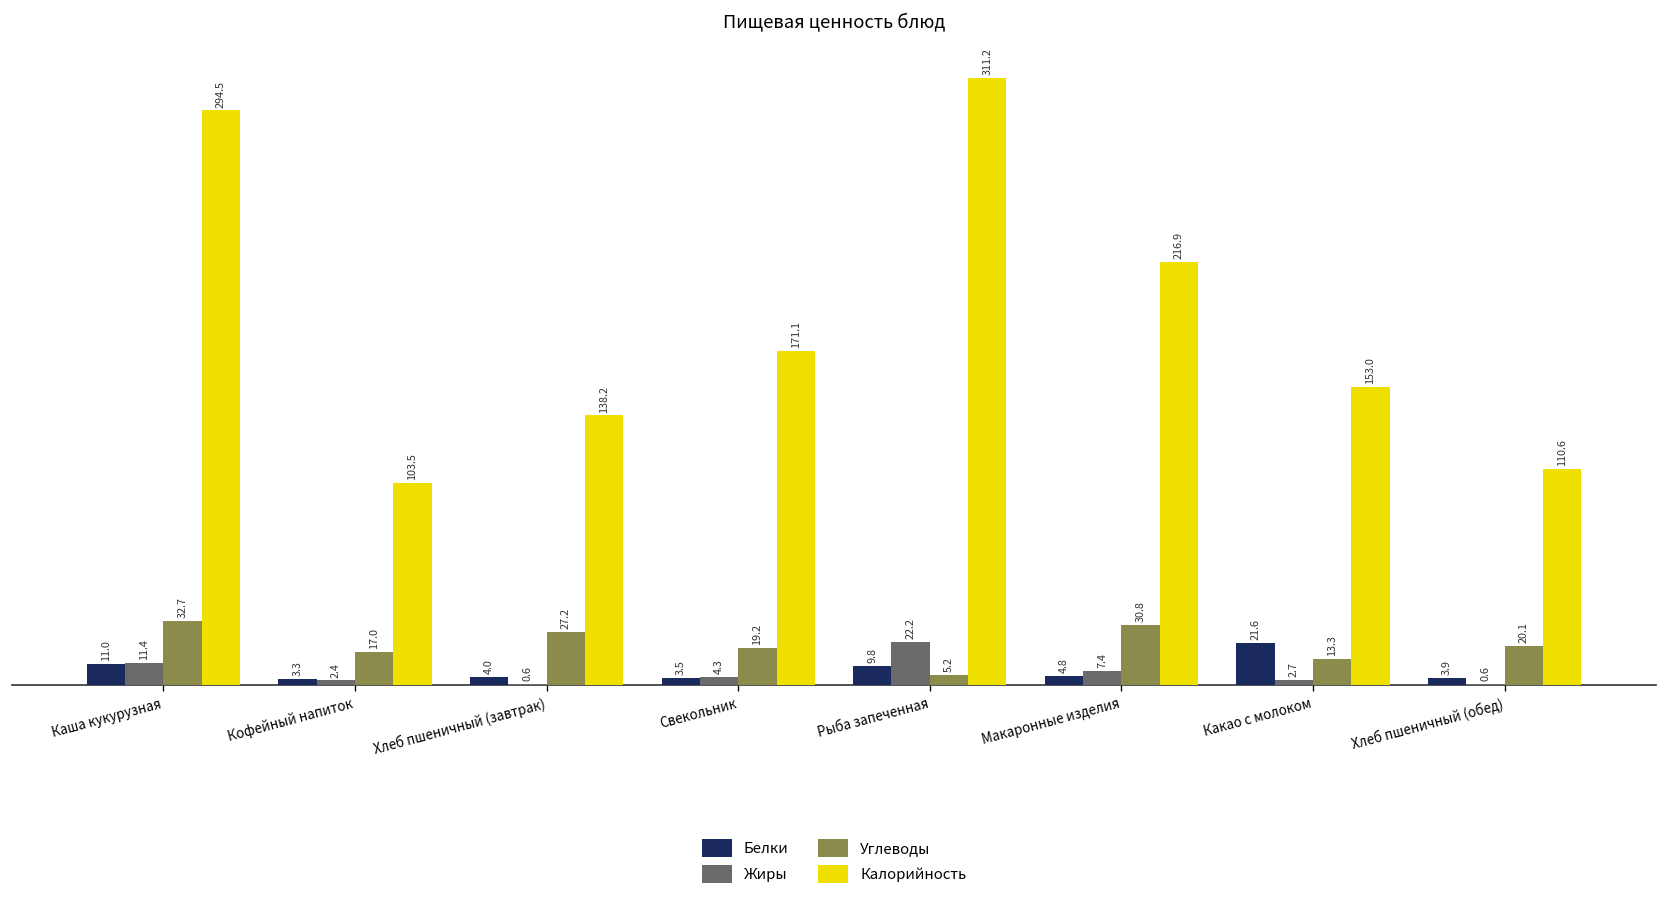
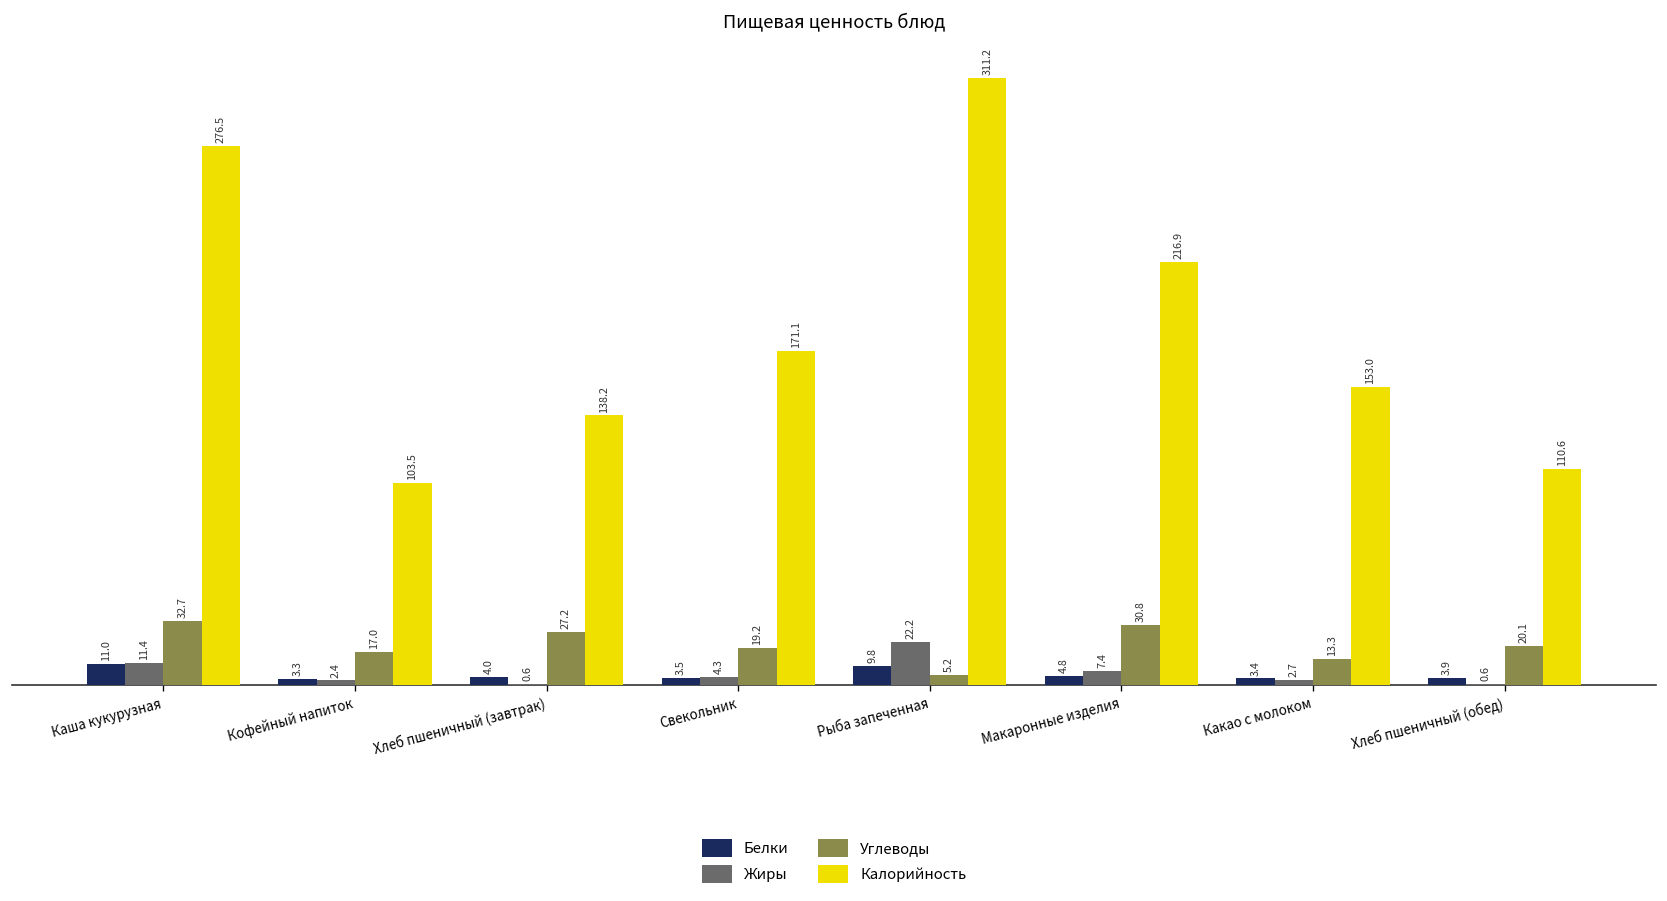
  {
    "Белки": {
      "Каша кукурузная": 11.0,
      "Кофейный напиток": 3.3,
      "Хлеб пшеничный (завтрак)": 4.0,
      "Свекольник": 3.5,
      "Рыба запеченная": 9.8,
      "Макаронные изделия": 4.8,
-     "Какао с молоком": 21.6,
+     "Какао с молоком": 3.4,
      "Хлеб пшеничный (обед)": 3.9
    },
    "Калорийность": {
-     "Каша кукурузная": 294.5,
+     "Каша кукурузная": 276.5,
      "Кофейный напиток": 103.5,
      "Хлеб пшеничный (завтрак)": 138.2,
      "Свекольник": 171.1,
      "Рыба запеченная": 311.2,
      "Макаронные изделия": 216.9,
      "Какао с молоком": 153.0,
      "Хлеб пшеничный (обед)": 110.6
    }
  }
